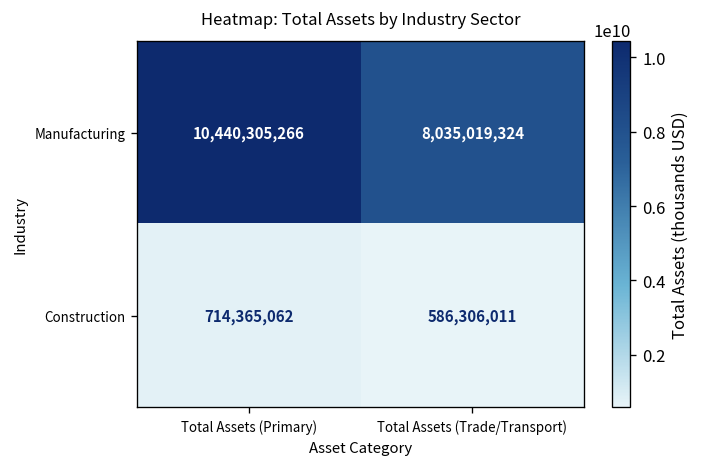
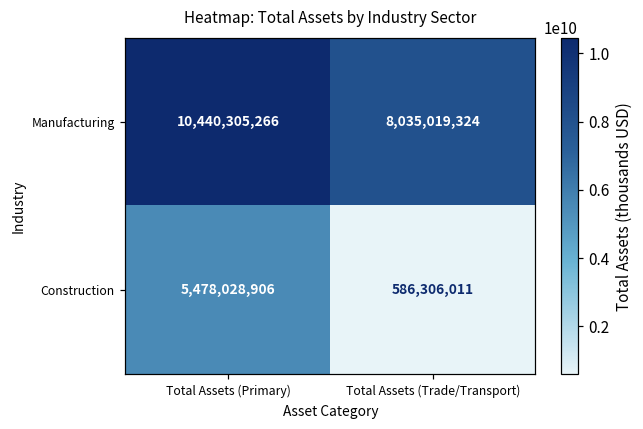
  {
    "Manufacturing": {
      "Total Assets (Primary)": "10,440,305,266",
      "Total Assets (Trade/Transport)": "8,035,019,324"
    },
    "Construction": {
-     "Total Assets (Primary)": "714,365,062",
+     "Total Assets (Primary)": "5,478,028,906",
      "Total Assets (Trade/Transport)": "586,306,011"
    }
  }
